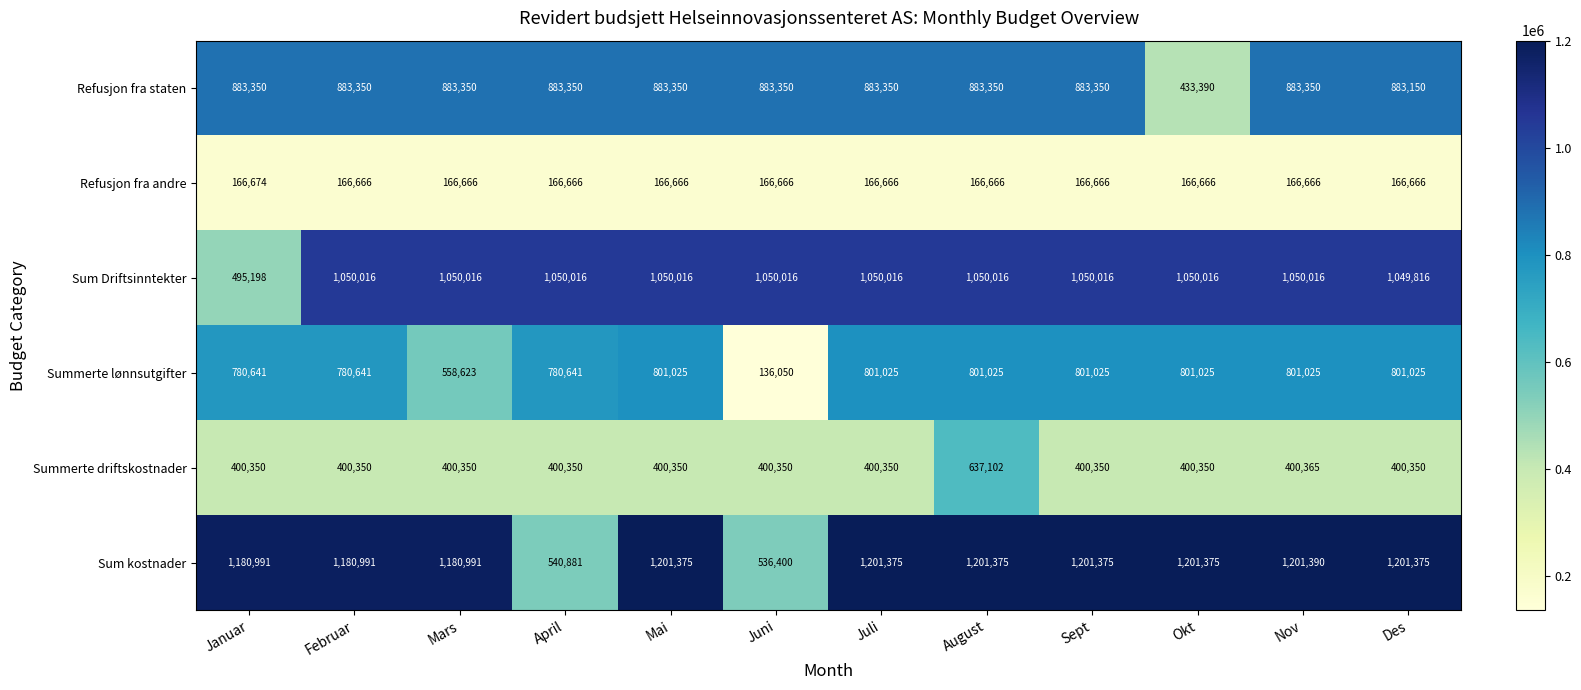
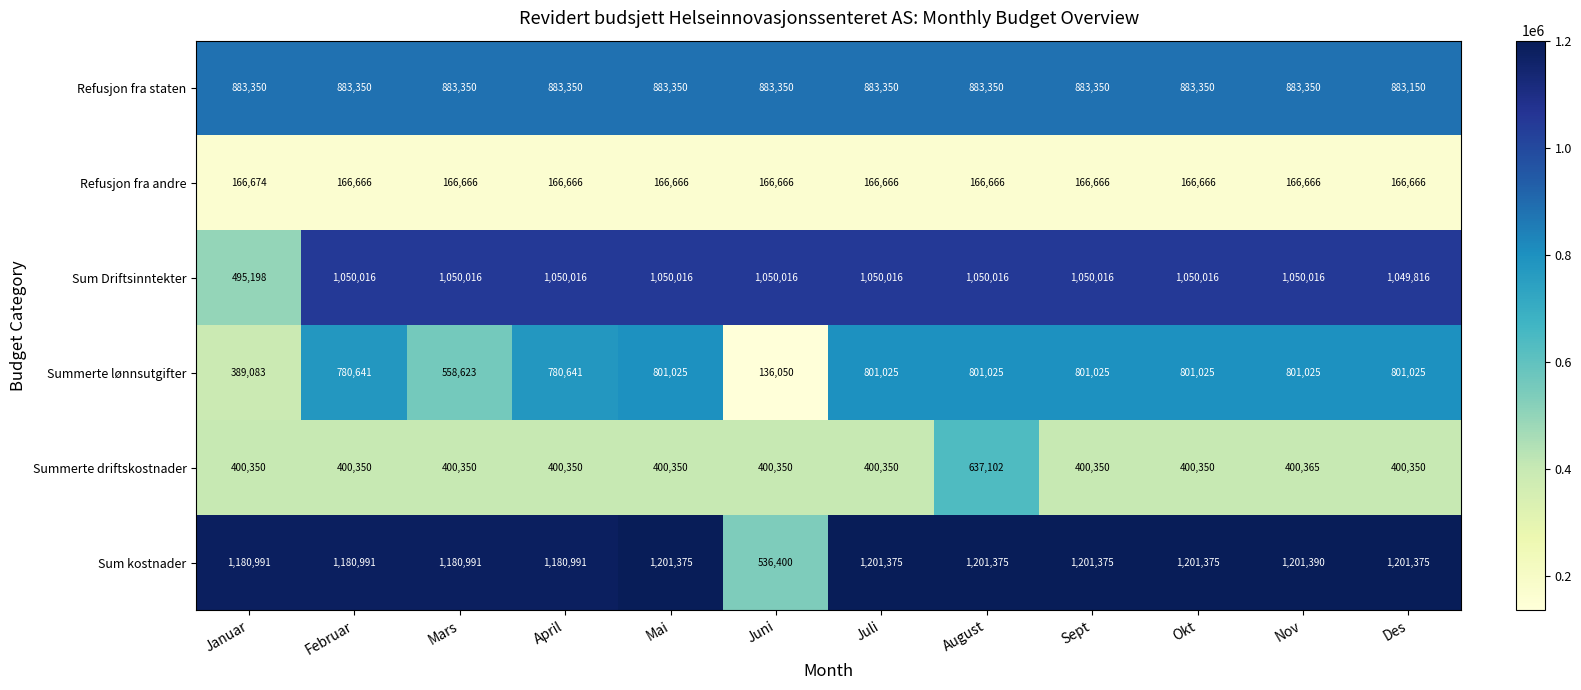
  {
    "Refusjon fra staten": {
      "Januar": "883,350",
      "Februar": "883,350",
      "Mars": "883,350",
      "April": "883,350",
      "Mai": "883,350",
      "Juni": "883,350",
      "Juli": "883,350",
      "August": "883,350",
      "Sept": "883,350",
-     "Okt": "433,390",
+     "Okt": "883,350",
      "Nov": "883,350",
      "Des": "883,150"
    },
    "Refusjon fra andre": {
      "Januar": "166,674",
      "Februar": "166,666",
      "Mars": "166,666",
      "April": "166,666",
      "Mai": "166,666",
      "Juni": "166,666",
      "Juli": "166,666",
      "August": "166,666",
      "Sept": "166,666",
      "Okt": "166,666",
      "Nov": "166,666",
      "Des": "166,666"
    },
    "Sum Driftsinntekter": {
      "Januar": "495,198",
      "Februar": "1,050,016",
      "Mars": "1,050,016",
      "April": "1,050,016",
      "Mai": "1,050,016",
      "Juni": "1,050,016",
      "Juli": "1,050,016",
      "August": "1,050,016",
      "Sept": "1,050,016",
      "Okt": "1,050,016",
      "Nov": "1,050,016",
      "Des": "1,049,816"
    },
    "Summerte lønnsutgifter": {
-     "Januar": "780,641",
+     "Januar": "389,083",
      "Februar": "780,641",
      "Mars": "558,623",
      "April": "780,641",
      "Mai": "801,025",
      "Juni": "136,050",
      "Juli": "801,025",
      "August": "801,025",
      "Sept": "801,025",
      "Okt": "801,025",
      "Nov": "801,025",
      "Des": "801,025"
    },
    "Summerte driftskostnader": {
      "Januar": "400,350",
      "Februar": "400,350",
      "Mars": "400,350",
      "April": "400,350",
      "Mai": "400,350",
      "Juni": "400,350",
      "Juli": "400,350",
      "August": "637,102",
      "Sept": "400,350",
      "Okt": "400,350",
      "Nov": "400,365",
      "Des": "400,350"
    },
    "Sum kostnader": {
      "Januar": "1,180,991",
      "Februar": "1,180,991",
      "Mars": "1,180,991",
-     "April": "540,881",
+     "April": "1,180,991",
      "Mai": "1,201,375",
      "Juni": "536,400",
      "Juli": "1,201,375",
      "August": "1,201,375",
      "Sept": "1,201,375",
      "Okt": "1,201,375",
      "Nov": "1,201,390",
      "Des": "1,201,375"
    }
  }
